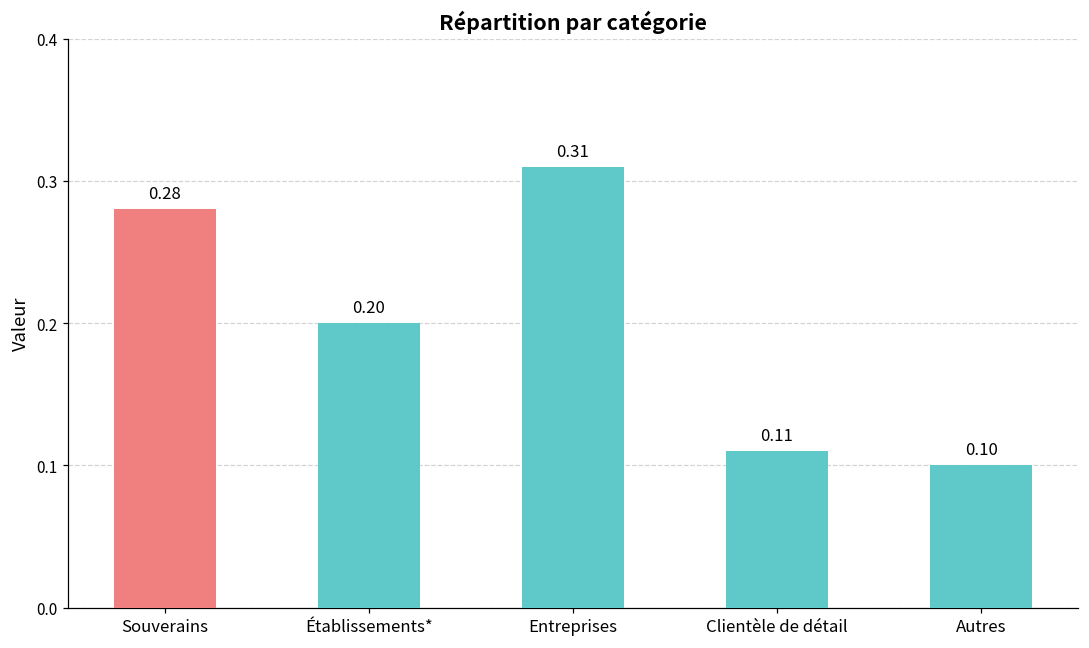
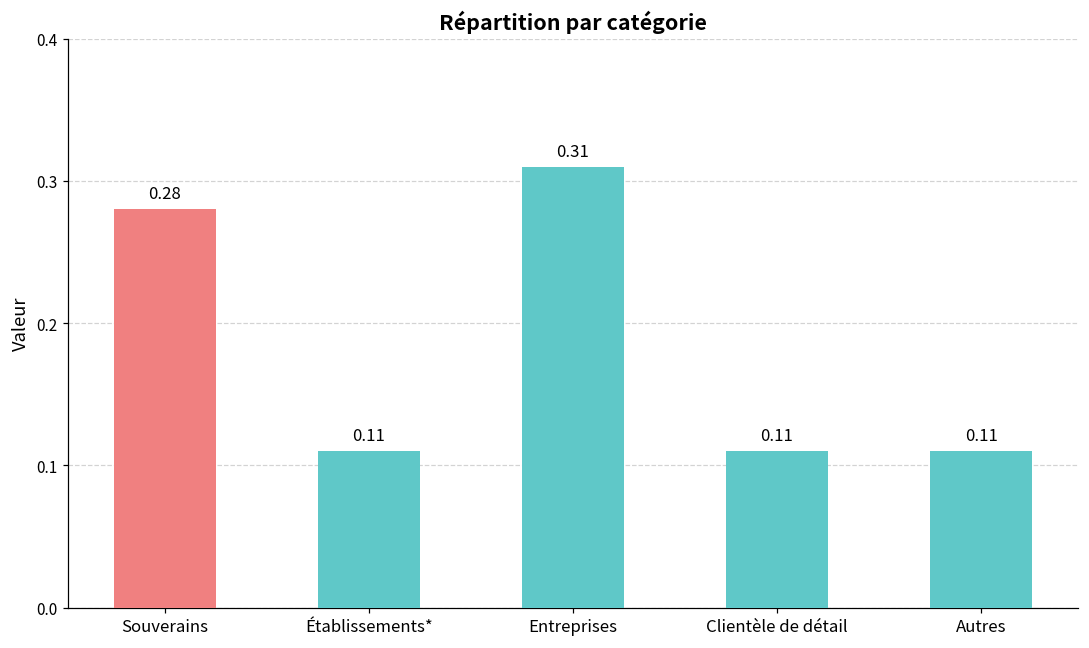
  {
    "Souverains": 0.28,
-   "Établissements*": 0.20,
+   "Établissements*": 0.11,
    "Entreprises": 0.31,
    "Clientèle de détail": 0.11,
-   "Autres": 0.10
+   "Autres": 0.11
  }
